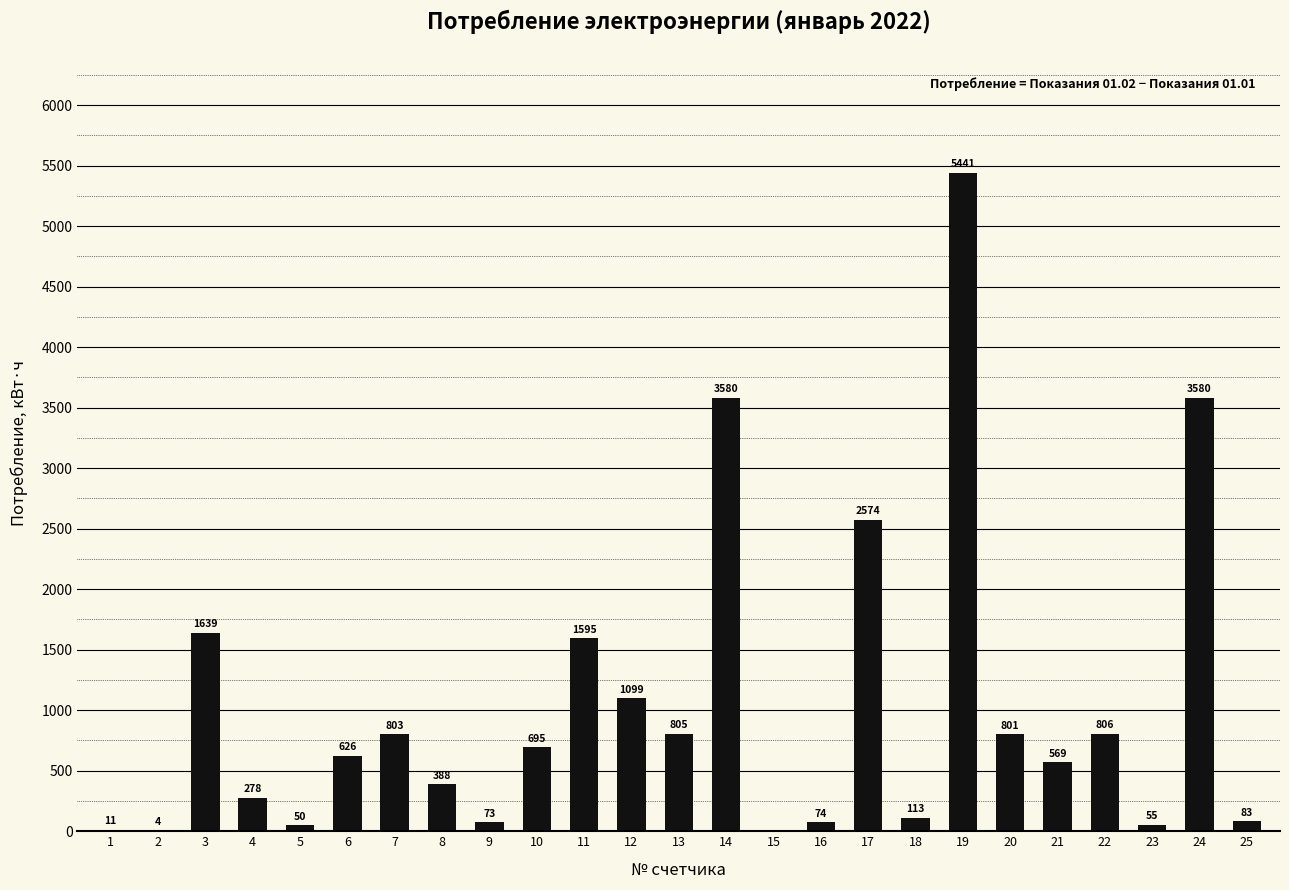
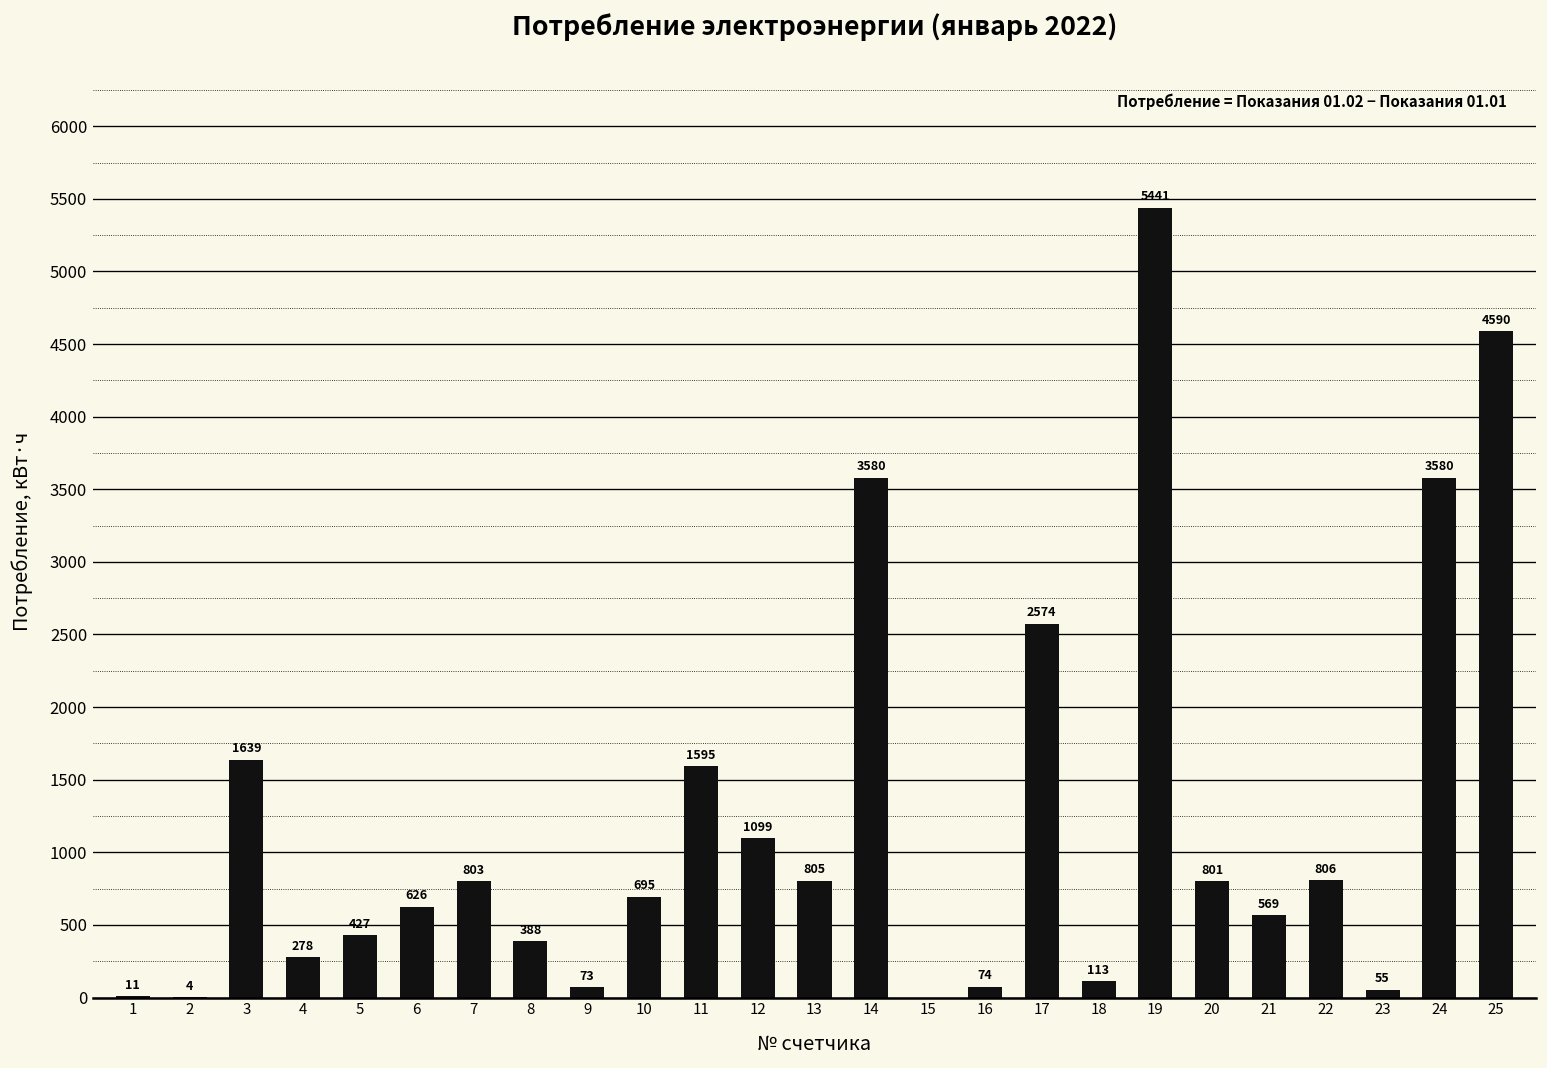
  {
    "1": 11,
    "2": 4,
    "3": 1639,
    "4": 278,
-   "5": 50,
+   "5": 427,
    "6": 626,
    "7": 803,
    "8": 388,
    "9": 73,
    "10": 695,
    "11": 1595,
    "12": 1099,
    "13": 805,
    "14": 3580,
    "16": 74,
    "17": 2574,
    "18": 113,
    "19": 5441,
    "20": 801,
    "21": 569,
    "22": 806,
    "23": 55,
    "24": 3580,
-   "25": 83
+   "25": 4590
  }
